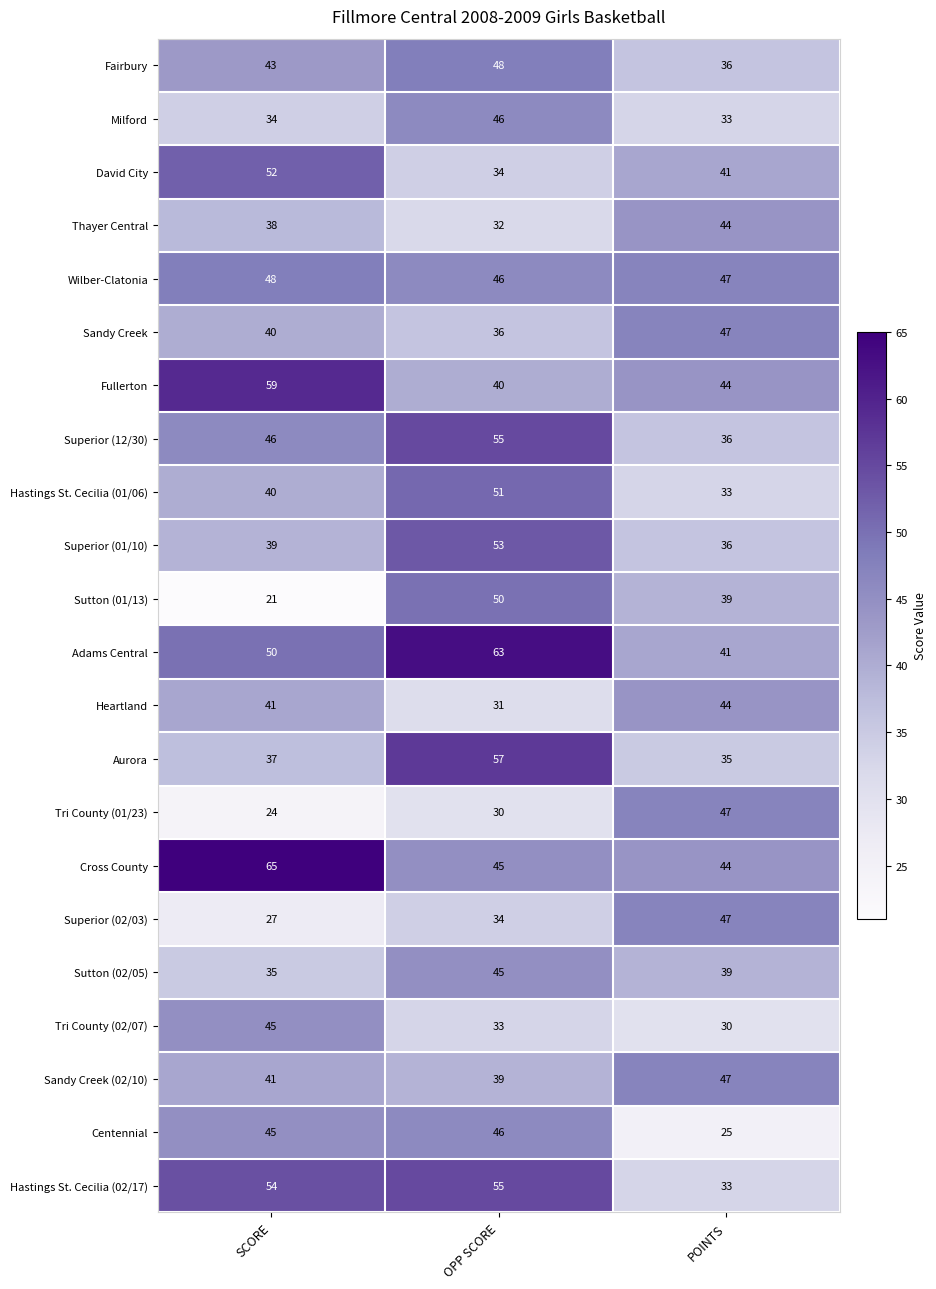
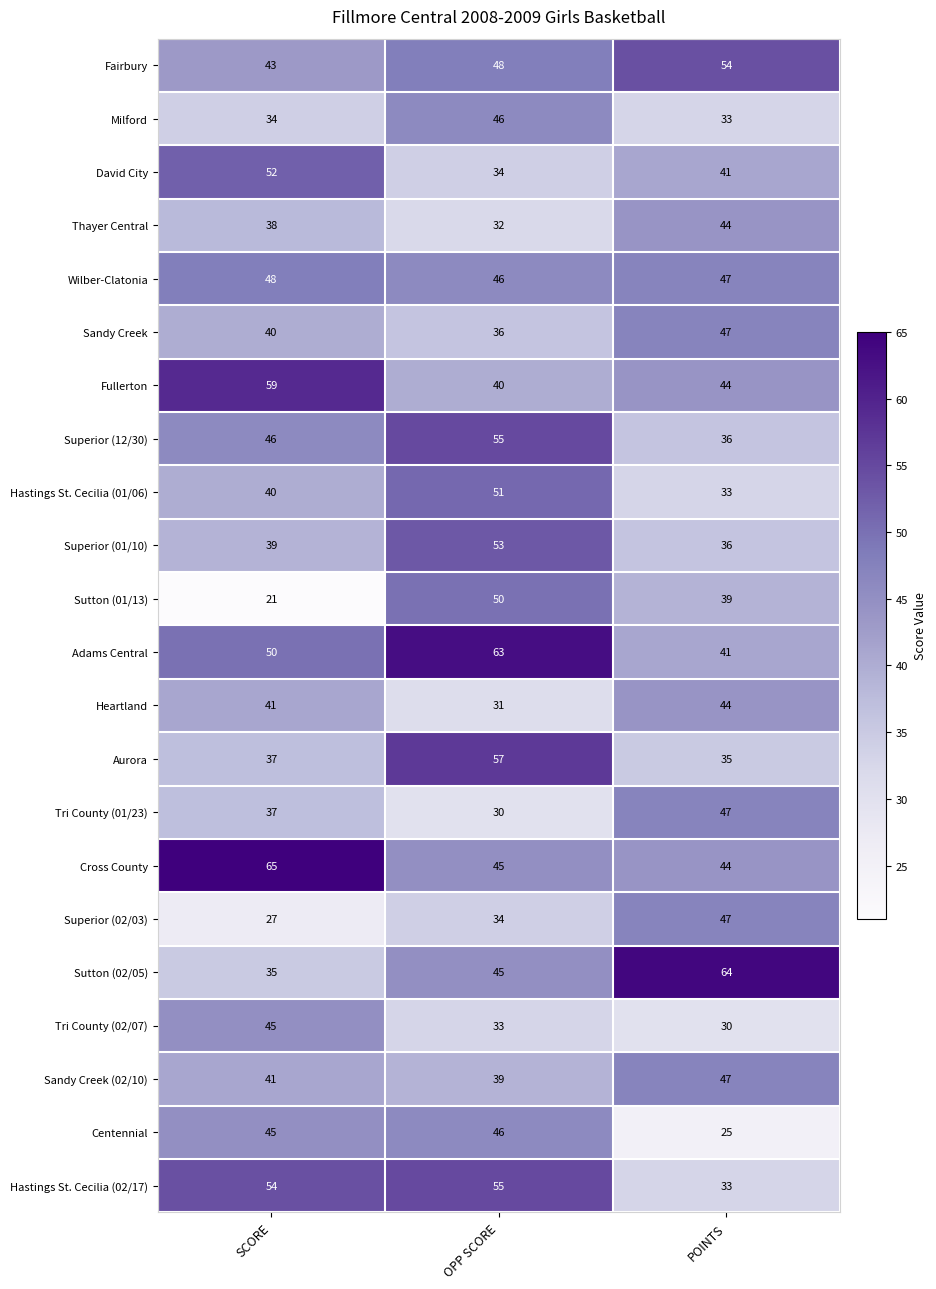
  {
    "Fairbury": {
      "SCORE": 43,
      "OPP SCORE": 48,
-     "POINTS": 36
+     "POINTS": 54
    },
    "Milford": {
      "SCORE": 34,
      "OPP SCORE": 46,
      "POINTS": 33
    },
    "David City": {
      "SCORE": 52,
      "OPP SCORE": 34,
      "POINTS": 41
    },
    "Thayer Central": {
      "SCORE": 38,
      "OPP SCORE": 32,
      "POINTS": 44
    },
    "Wilber-Clatonia": {
      "SCORE": 48,
      "OPP SCORE": 46,
      "POINTS": 47
    },
    "Sandy Creek": {
      "SCORE": 40,
      "OPP SCORE": 36,
      "POINTS": 47
    },
    "Fullerton": {
      "SCORE": 59,
      "OPP SCORE": 40,
      "POINTS": 44
    },
    "Superior (12/30)": {
      "SCORE": 46,
      "OPP SCORE": 55,
      "POINTS": 36
    },
    "Hastings St. Cecilia (01/06)": {
      "SCORE": 40,
      "OPP SCORE": 51,
      "POINTS": 33
    },
    "Superior (01/10)": {
      "SCORE": 39,
      "OPP SCORE": 53,
      "POINTS": 36
    },
    "Sutton (01/13)": {
      "SCORE": 21,
      "OPP SCORE": 50,
      "POINTS": 39
    },
    "Adams Central": {
      "SCORE": 50,
      "OPP SCORE": 63,
      "POINTS": 41
    },
    "Heartland": {
      "SCORE": 41,
      "OPP SCORE": 31,
      "POINTS": 44
    },
    "Aurora": {
      "SCORE": 37,
      "OPP SCORE": 57,
      "POINTS": 35
    },
    "Tri County (01/23)": {
-     "SCORE": 24,
+     "SCORE": 37,
      "OPP SCORE": 30,
      "POINTS": 47
    },
    "Cross County": {
      "SCORE": 65,
      "OPP SCORE": 45,
      "POINTS": 44
    },
    "Superior (02/03)": {
      "SCORE": 27,
      "OPP SCORE": 34,
      "POINTS": 47
    },
    "Sutton (02/05)": {
      "SCORE": 35,
      "OPP SCORE": 45,
-     "POINTS": 39
+     "POINTS": 64
    },
    "Tri County (02/07)": {
      "SCORE": 45,
      "OPP SCORE": 33,
      "POINTS": 30
    },
    "Sandy Creek (02/10)": {
      "SCORE": 41,
      "OPP SCORE": 39,
      "POINTS": 47
    },
    "Centennial": {
      "SCORE": 45,
      "OPP SCORE": 46,
      "POINTS": 25
    },
    "Hastings St. Cecilia (02/17)": {
      "SCORE": 54,
      "OPP SCORE": 55,
      "POINTS": 33
    }
  }
